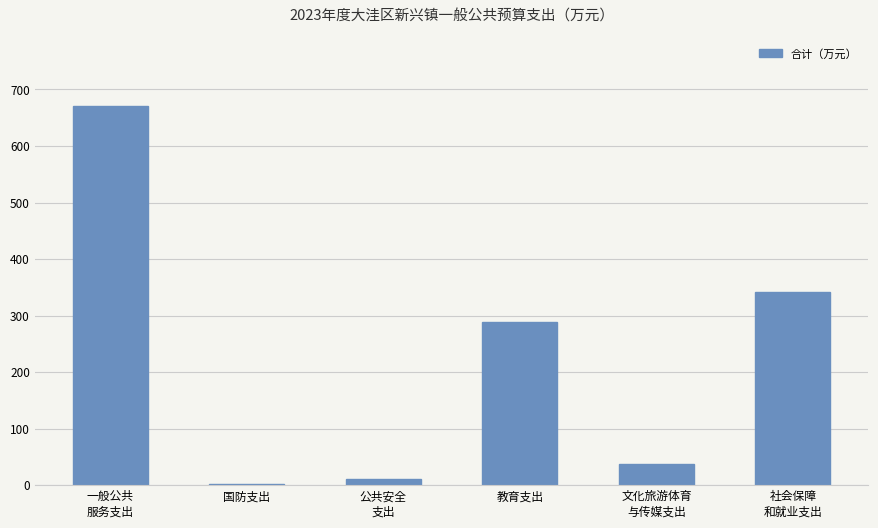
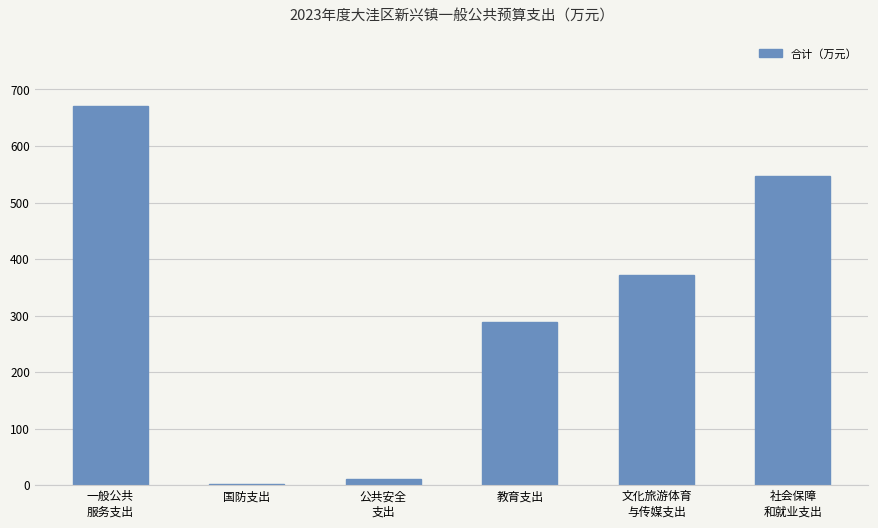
  {
    "一般公共 服务支出": 670,
    "公共安全 支出": 10,
    "教育支出": 290,
-   "文化旅游体育 与传媒支出": 40,
-   "社会保障 和就业支出": 340
+   "文化旅游体育 与传媒支出": 370,
+   "社会保障 和就业支出": 550
  }
